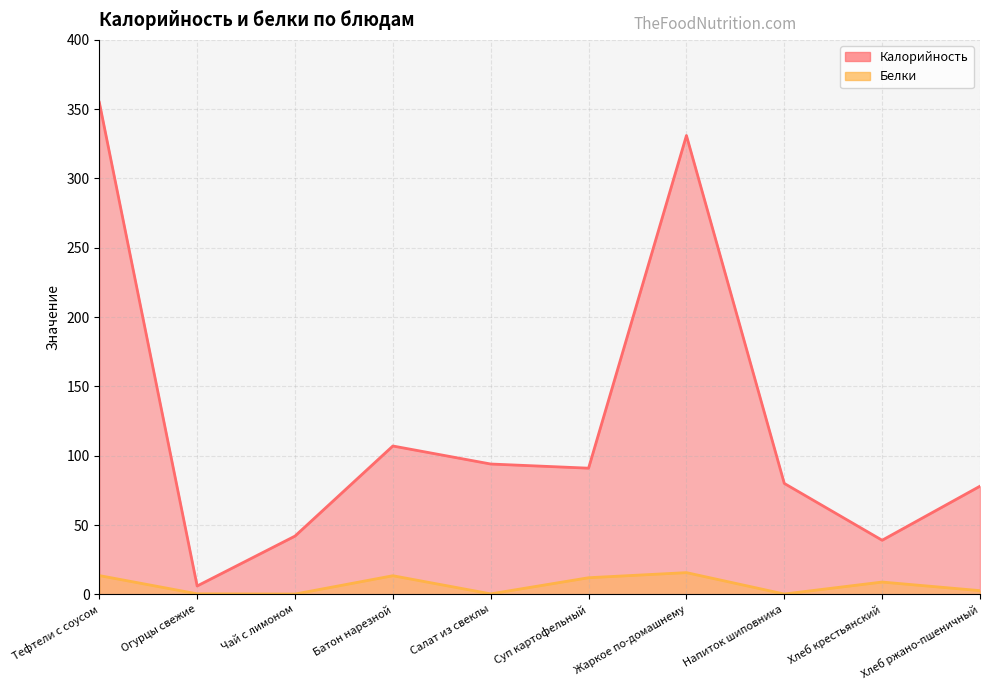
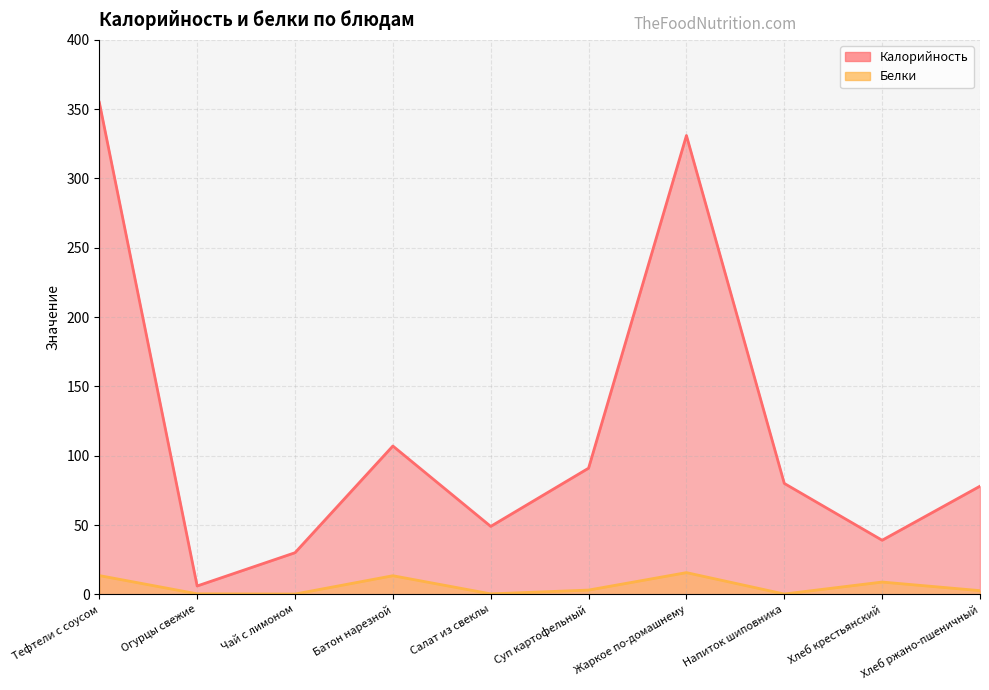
  {
    "Калорийность": {
      "Тефтели с соусом": 355,
      "Огурцы свежие": 6,
-     "Чай с лимоном": 42,
+     "Чай с лимоном": 30,
      "Батон нарезной": 107,
-     "Салат из свеклы": 94,
+     "Салат из свеклы": 49,
      "Суп картофельный": 91,
      "Жаркое по-домашнему": 331,
      "Напиток шиповника": 80,
      "Хлеб крестьянский": 39,
      "Хлеб ржано-пшеничный": 78
    },
    "Белки": {
      "Тефтели с соусом": 14,
      "Огурцы свежие": 0,
      "Чай с лимоном": 0,
      "Батон нарезной": 13,
      "Салат из свеклы": 0,
-     "Суп картофельный": 12,
+     "Суп картофельный": 3,
      "Жаркое по-домашнему": 16,
      "Напиток шиповника": 0,
      "Хлеб крестьянский": 9,
      "Хлеб ржано-пшеничный": 3
    }
  }
